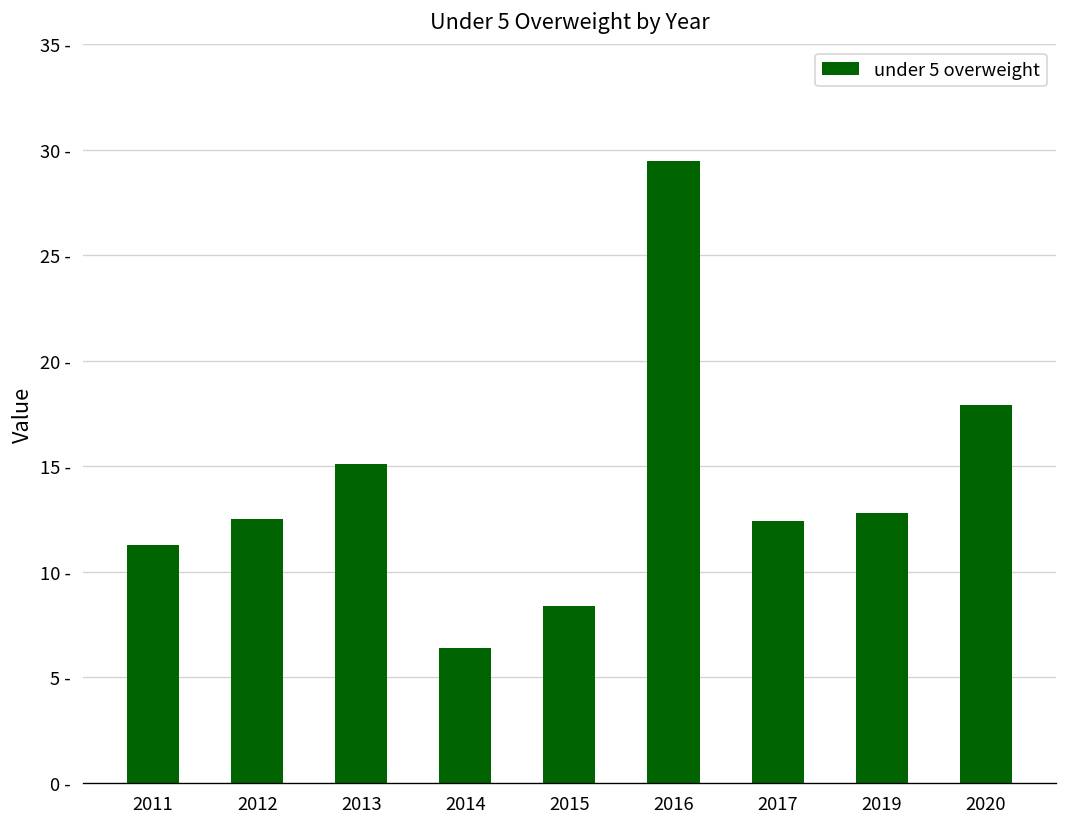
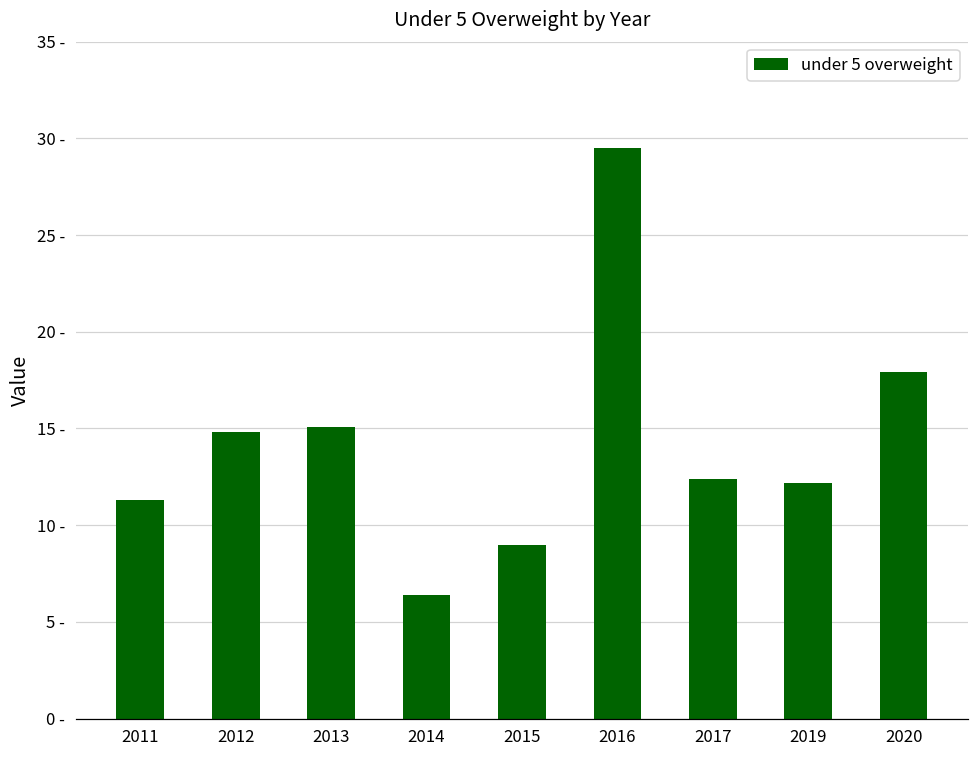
  {
    "2011": "11.3 -",
-   "2012": "12.5 -",
+   "2012": "14.8 -",
    "2013": "15.1 -",
    "2014": "6.4 -",
-   "2015": "8.4 -",
+   "2015": "9.0 -",
    "2016": "29.5 -",
    "2017": "12.4 -",
-   "2019": "12.8 -",
+   "2019": "12.2 -",
    "2020": "17.9 -"
  }
